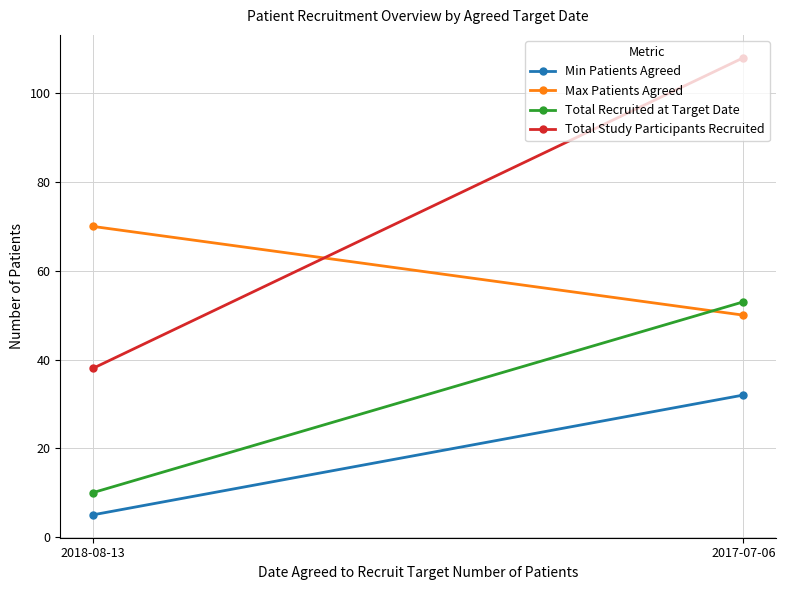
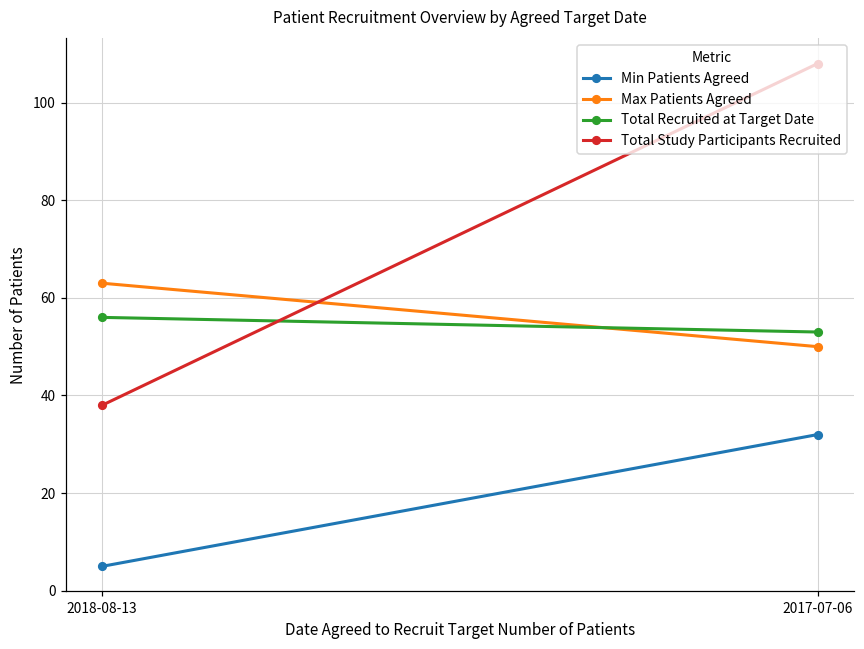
  {
    "Min Patients Agreed": {
      "2018-08-13": 5,
      "2017-07-06": 32
    },
    "Max Patients Agreed": {
-     "2018-08-13": 70,
+     "2018-08-13": 63,
      "2017-07-06": 50
    },
    "Total Recruited at Target Date": {
-     "2018-08-13": 10,
+     "2018-08-13": 56,
      "2017-07-06": 53
    },
    "Total Study Participants Recruited": {
      "2018-08-13": 38
    }
  }
